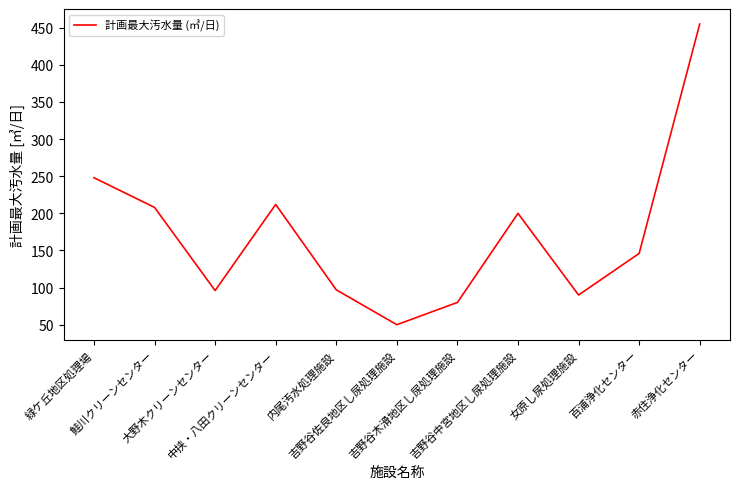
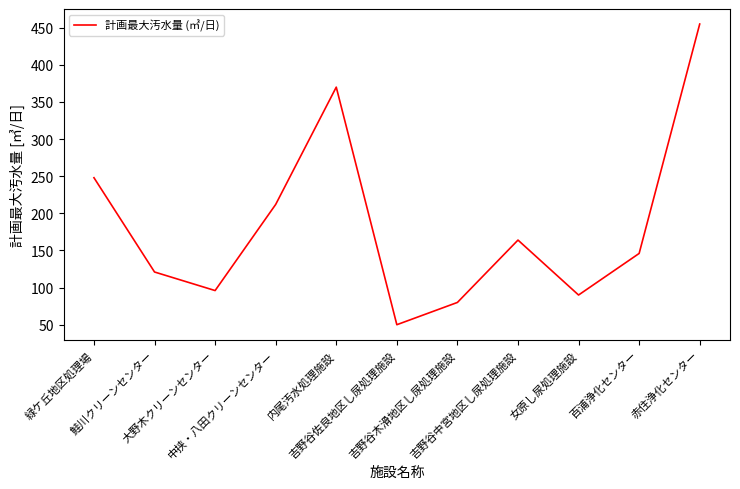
  {
    "緑ケ丘地区処理場": 250,
-   "鮭川クリーンセンター": 210,
+   "鮭川クリーンセンター": 120,
    "大野木クリーンセンター": 100,
    "中挟・八田クリーンセンター": 210,
-   "内尾汚水処理施設": 100,
+   "内尾汚水処理施設": 370,
    "吉野谷佐良地区し尿処理施設": 50,
    "吉野谷木滑地区し尿処理施設": 80,
-   "吉野谷中宮地区し尿処理施設": 200,
+   "吉野谷中宮地区し尿処理施設": 160,
    "女原し尿処理施設": 90,
    "百浦浄化センター": 150,
    "赤住浄化センター": 460
  }
